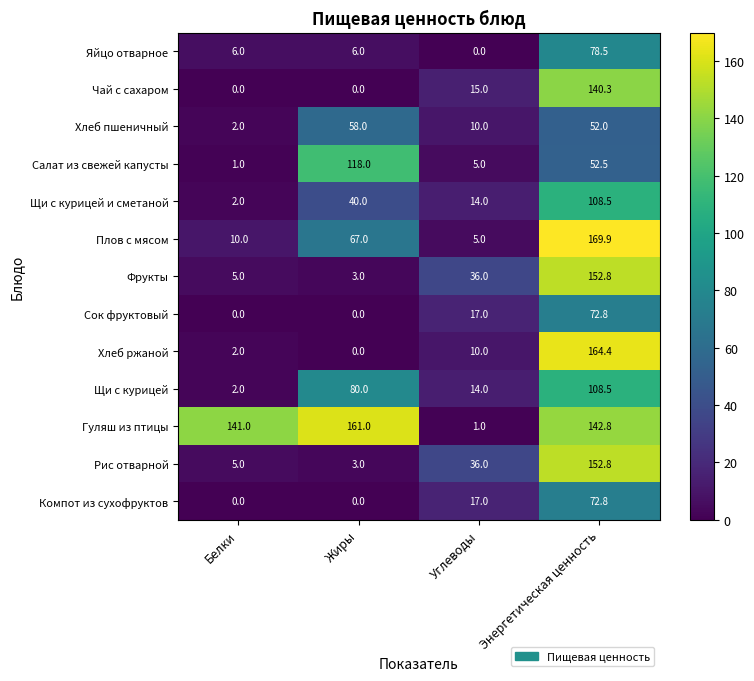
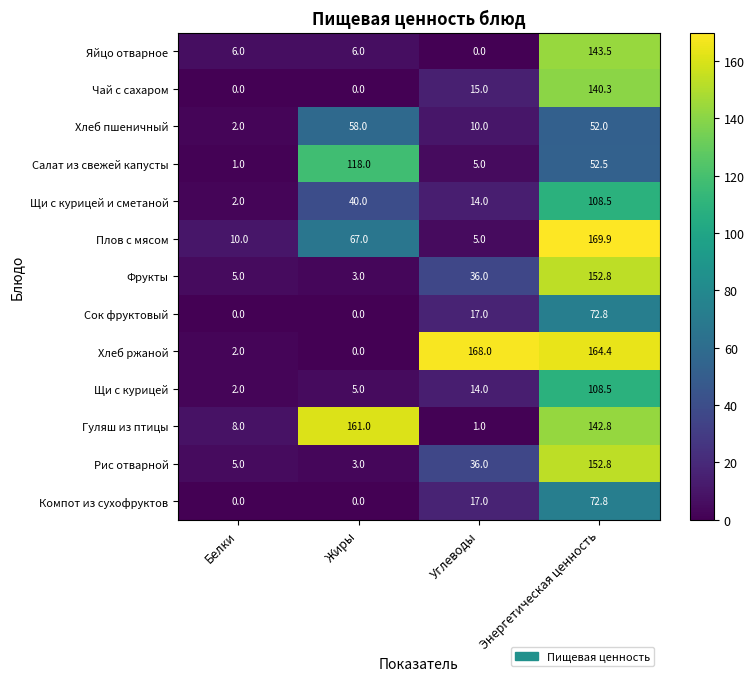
  {
    "Яйцо отварное": {
      "Белки": 6.0,
      "Жиры": 6.0,
      "Углеводы": 0.0,
-     "Энергетическая ценность": 78.5
+     "Энергетическая ценность": 143.5
    },
    "Чай с сахаром": {
      "Белки": 0.0,
      "Жиры": 0.0,
      "Углеводы": 15.0,
      "Энергетическая ценность": 140.3
    },
    "Хлеб пшеничный": {
      "Белки": 2.0,
      "Жиры": 58.0,
      "Углеводы": 10.0,
      "Энергетическая ценность": 52.0
    },
    "Салат из свежей капусты": {
      "Белки": 1.0,
      "Жиры": 118.0,
      "Углеводы": 5.0,
      "Энергетическая ценность": 52.5
    },
    "Щи с курицей и сметаной": {
      "Белки": 2.0,
      "Жиры": 40.0,
      "Углеводы": 14.0,
      "Энергетическая ценность": 108.5
    },
    "Плов с мясом": {
      "Белки": 10.0,
      "Жиры": 67.0,
      "Углеводы": 5.0,
      "Энергетическая ценность": 169.9
    },
    "Фрукты": {
      "Белки": 5.0,
      "Жиры": 3.0,
      "Углеводы": 36.0,
      "Энергетическая ценность": 152.8
    },
    "Сок фруктовый": {
      "Белки": 0.0,
      "Жиры": 0.0,
      "Углеводы": 17.0,
      "Энергетическая ценность": 72.8
    },
    "Хлеб ржаной": {
      "Белки": 2.0,
      "Жиры": 0.0,
-     "Углеводы": 10.0,
+     "Углеводы": 168.0,
      "Энергетическая ценность": 164.4
    },
    "Щи с курицей": {
      "Белки": 2.0,
-     "Жиры": 80.0,
+     "Жиры": 5.0,
      "Углеводы": 14.0,
      "Энергетическая ценность": 108.5
    },
    "Гуляш из птицы": {
-     "Белки": 141.0,
+     "Белки": 8.0,
      "Жиры": 161.0,
      "Углеводы": 1.0,
      "Энергетическая ценность": 142.8
    },
    "Рис отварной": {
      "Белки": 5.0,
      "Жиры": 3.0,
      "Углеводы": 36.0,
      "Энергетическая ценность": 152.8
    },
    "Компот из сухофруктов": {
      "Белки": 0.0,
      "Жиры": 0.0,
      "Углеводы": 17.0,
      "Энергетическая ценность": 72.8
    }
  }
